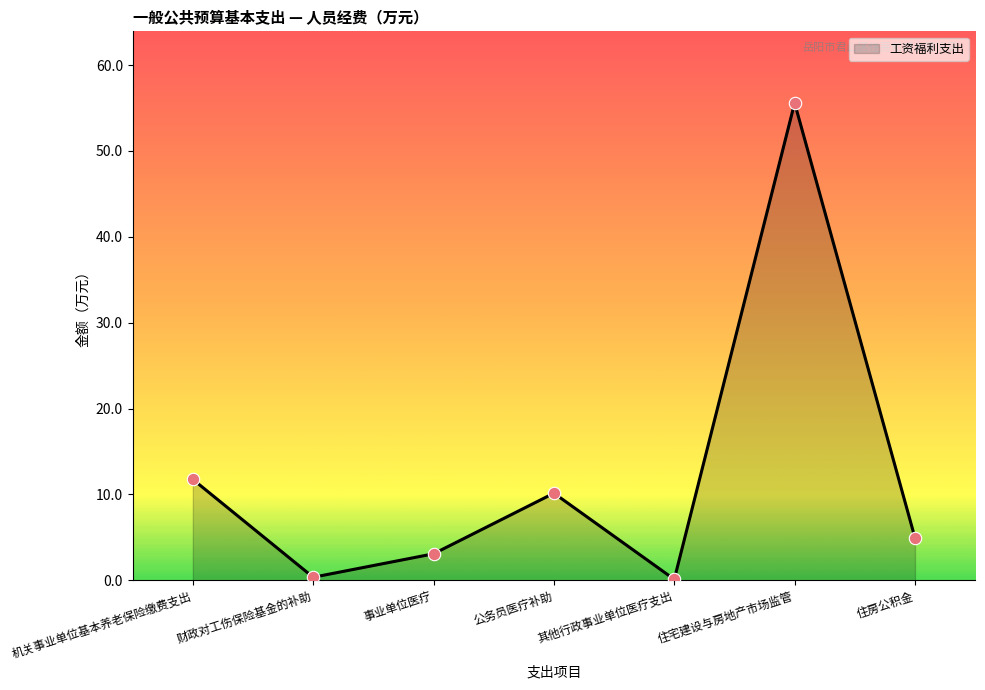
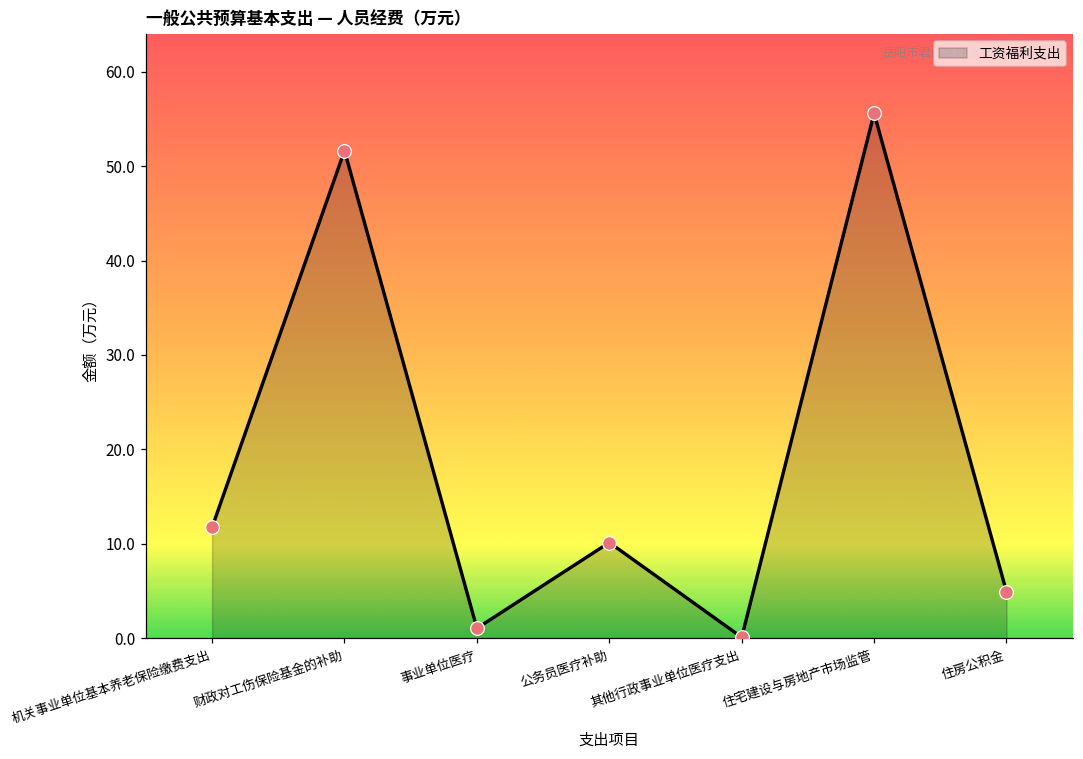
  {
    "机关事业单位基本养老保险缴费支出": 12,
-   "财政对工伤保险基金的补助": 0,
-   "事业单位医疗": 3,
+   "财政对工伤保险基金的补助": 52,
+   "事业单位医疗": 1,
    "公务员医疗补助": 10,
    "其他行政事业单位医疗支出": 0,
    "住宅建设与房地产市场监管": 56,
    "住房公积金": 5
  }
